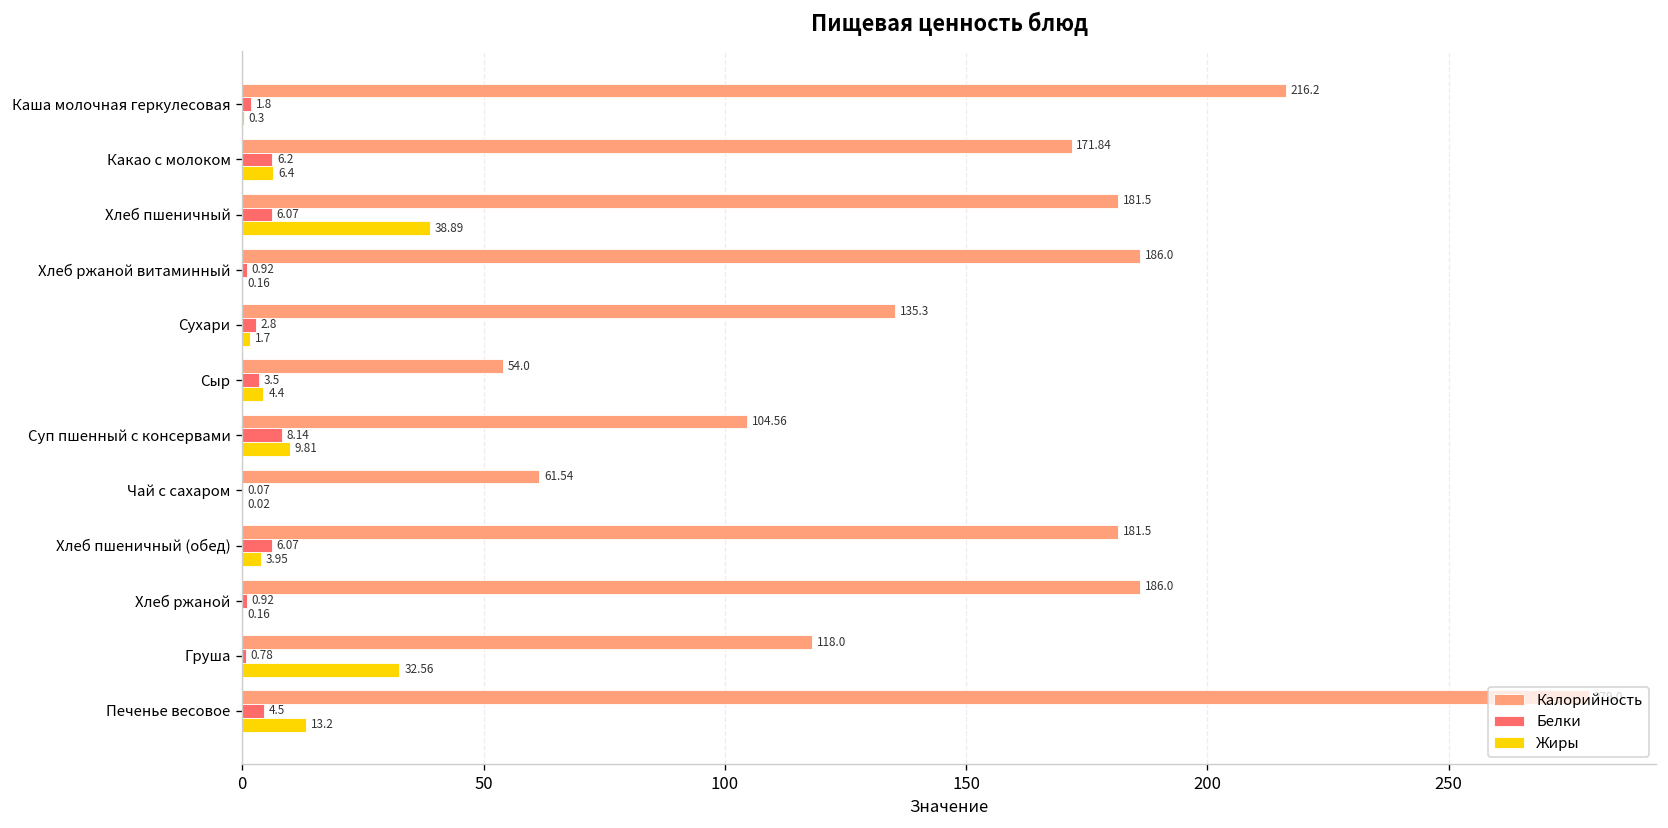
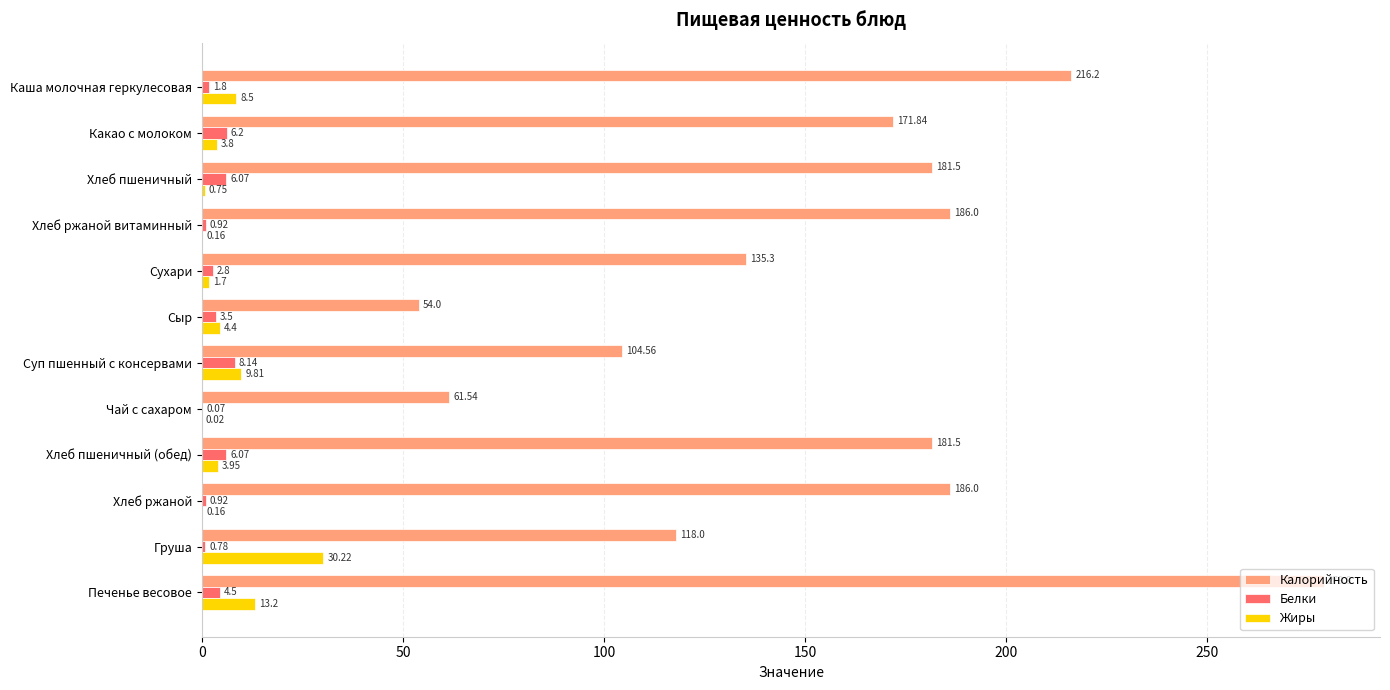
  {
    "Жиры": {
-     "Каша молочная геркулесовая": 0.3,
-     "Какао с молоком": 6.4,
-     "Хлеб пшеничный": 38.89,
+     "Каша молочная геркулесовая": 8.5,
+     "Какао с молоком": 3.8,
+     "Хлеб пшеничный": 0.75,
      "Хлеб ржаной витаминный": 0.16,
      "Сухари": 1.7,
      "Сыр": 4.4,
      "Суп пшенный с консервами": 9.81,
      "Чай с сахаром": 0.02,
      "Хлеб пшеничный (обед)": 3.95,
      "Хлеб ржаной": 0.16,
-     "Груша": 32.56,
+     "Груша": 30.22,
      "Печенье весовое": 13.2
    }
  }
